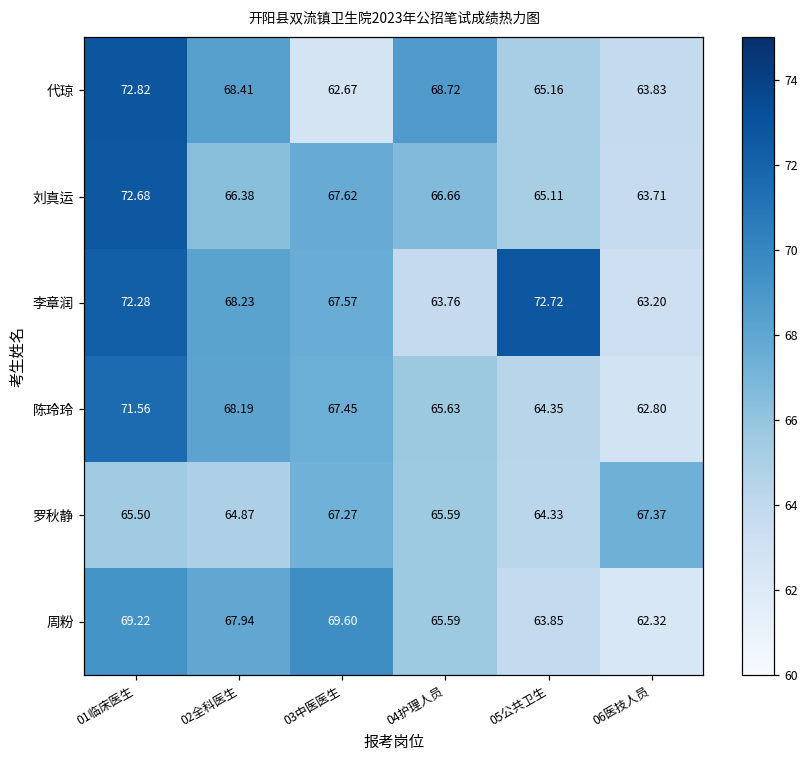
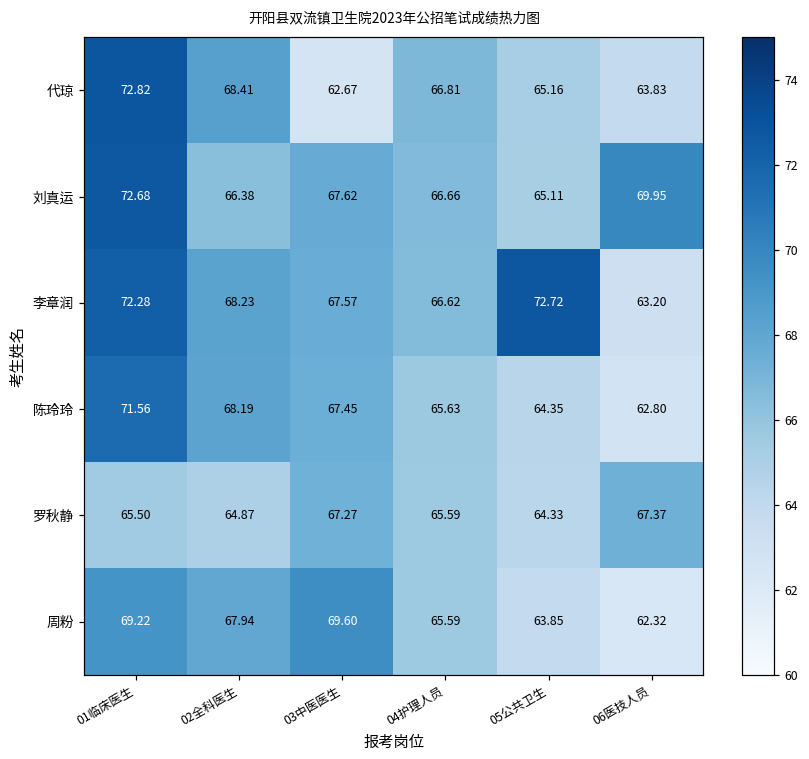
  {
    "代琼": {
      "01临床医生": 72.82,
      "02全科医生": 68.41,
      "03中医医生": 62.67,
-     "04护理人员": 68.72,
+     "04护理人员": 66.81,
      "05公共卫生": 65.16,
      "06医技人员": 63.83
    },
    "刘真运": {
      "01临床医生": 72.68,
      "02全科医生": 66.38,
      "03中医医生": 67.62,
      "04护理人员": 66.66,
      "05公共卫生": 65.11,
-     "06医技人员": 63.71
+     "06医技人员": 69.95
    },
    "李章润": {
      "01临床医生": 72.28,
      "02全科医生": 68.23,
      "03中医医生": 67.57,
-     "04护理人员": 63.76,
+     "04护理人员": 66.62,
      "05公共卫生": 72.72,
      "06医技人员": 63.20
    },
    "陈玲玲": {
      "01临床医生": 71.56,
      "02全科医生": 68.19,
      "03中医医生": 67.45,
      "04护理人员": 65.63,
      "05公共卫生": 64.35,
      "06医技人员": 62.80
    },
    "罗秋静": {
      "01临床医生": 65.50,
      "02全科医生": 64.87,
      "03中医医生": 67.27,
      "04护理人员": 65.59,
      "05公共卫生": 64.33,
      "06医技人员": 67.37
    },
    "周粉": {
      "01临床医生": 69.22,
      "02全科医生": 67.94,
      "03中医医生": 69.60,
      "04护理人员": 65.59,
      "05公共卫生": 63.85,
      "06医技人员": 62.32
    }
  }
